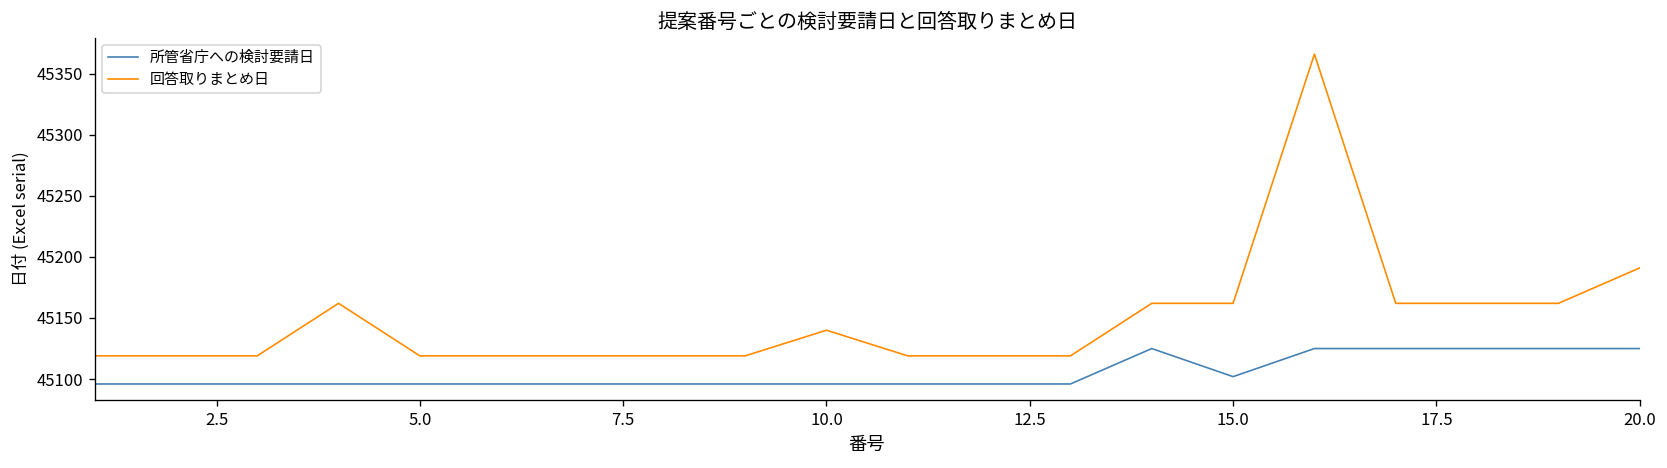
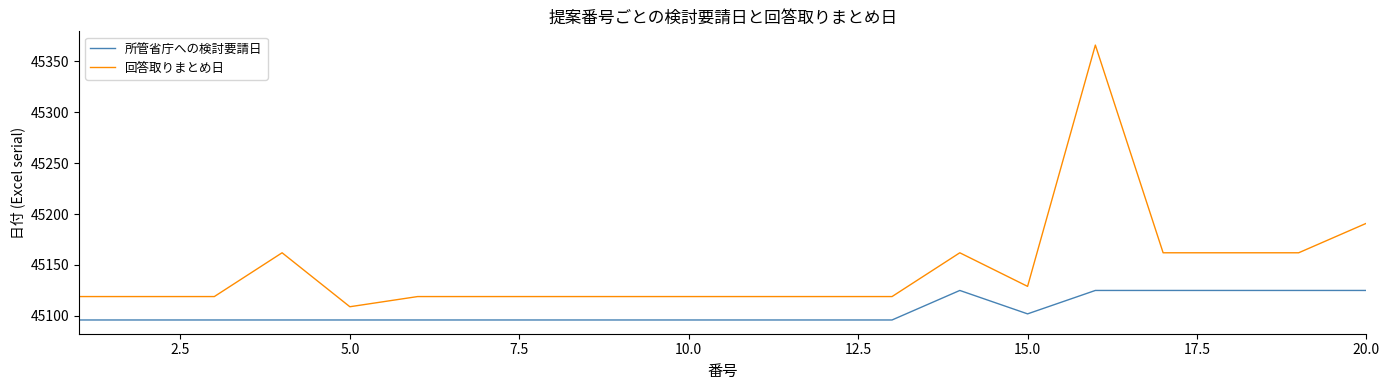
  {
    "所管省庁への検討要請日": {
      "5.0": 45096,
      "10.0": 45096,
      "15.0": 45102,
      "20.0": 45125
    },
    "回答取りまとめ日": {
-     "5.0": 45119,
-     "10.0": 45140,
-     "15.0": 45162,
+     "5.0": 45109,
+     "10.0": 45119,
+     "15.0": 45129,
      "20.0": 45191
    }
  }
